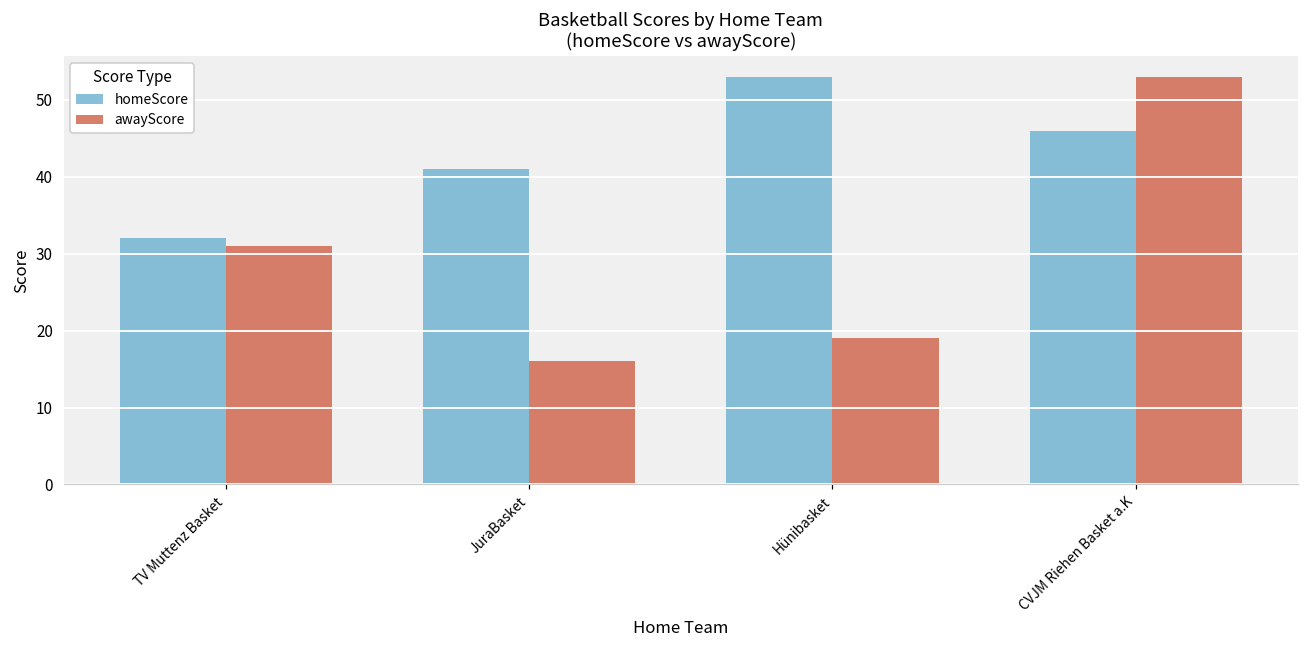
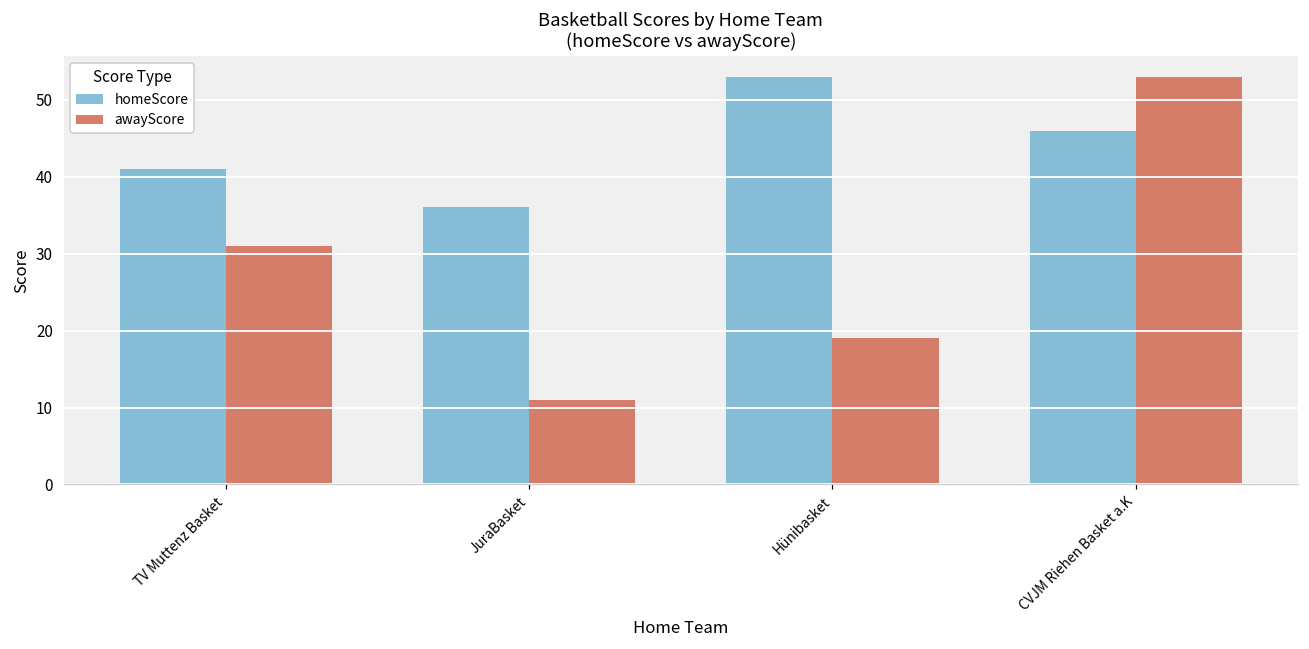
  {
    "homeScore": {
-     "TV Muttenz Basket": 32,
-     "JuraBasket": 41,
+     "TV Muttenz Basket": 41,
+     "JuraBasket": 36,
      "Hünibasket": 53,
      "CVJM Riehen Basket a.K": 46
    },
    "awayScore": {
      "TV Muttenz Basket": 31,
-     "JuraBasket": 16,
+     "JuraBasket": 11,
      "Hünibasket": 19,
      "CVJM Riehen Basket a.K": 53
    }
  }
